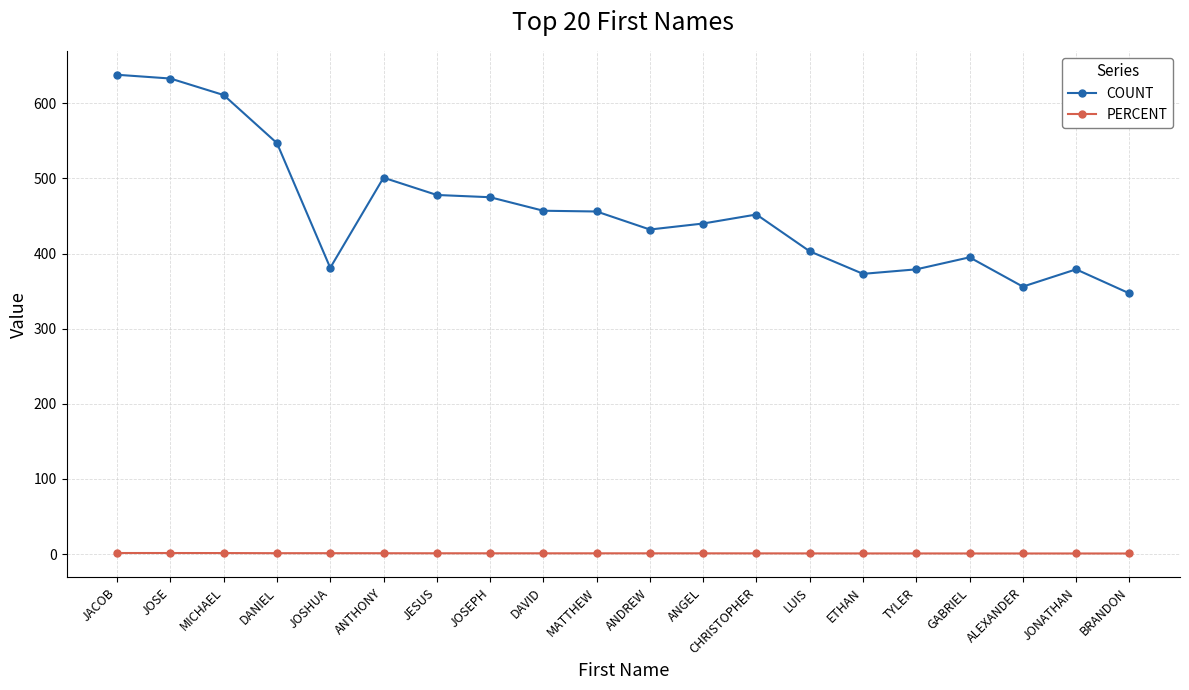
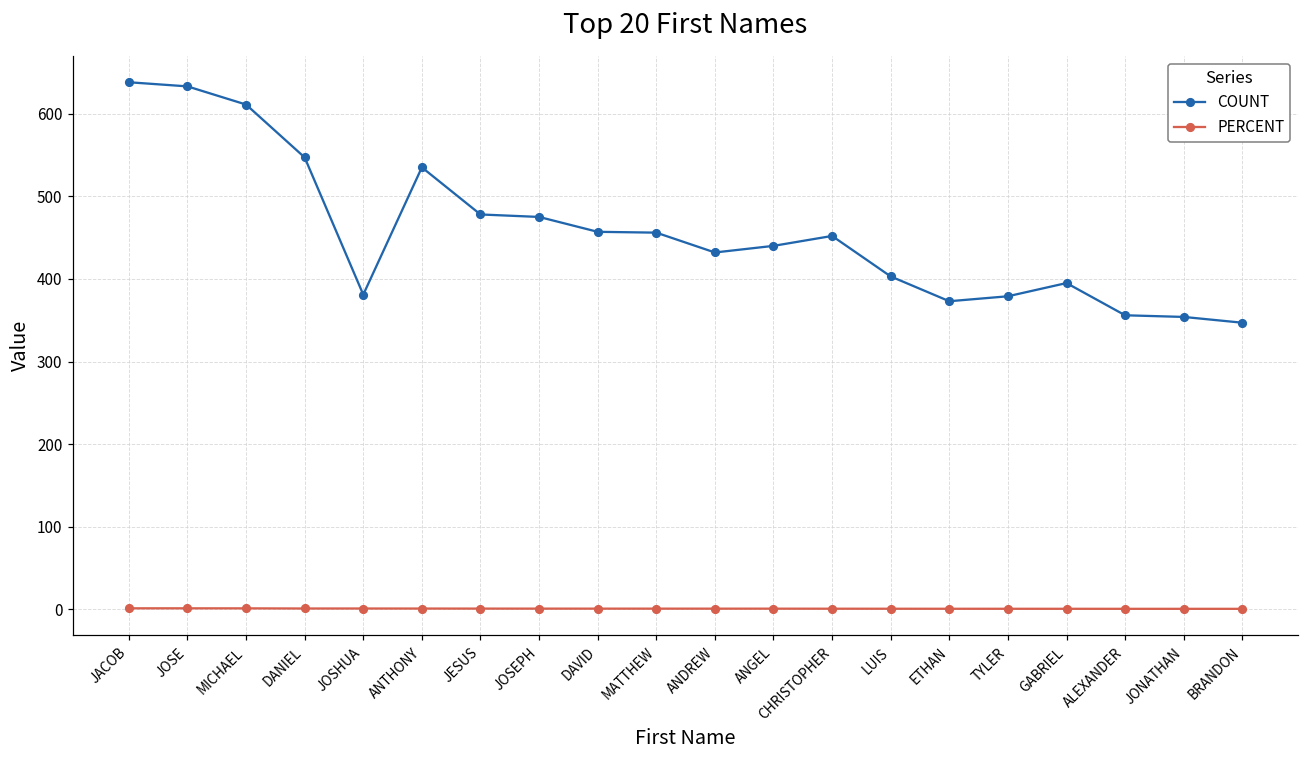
  {
    "COUNT": {
      "JACOB": 640,
      "JOSE": 630,
      "MICHAEL": 610,
      "DANIEL": 550,
      "JOSHUA": 380,
-     "ANTHONY": 500,
+     "ANTHONY": 540,
      "JESUS": 480,
      "JOSEPH": 480,
      "DAVID": 460,
      "MATTHEW": 460,
      "ANDREW": 430,
      "ANGEL": 440,
      "CHRISTOPHER": 450,
      "LUIS": 400,
      "ETHAN": 370,
      "TYLER": 380,
      "GABRIEL": 400,
      "ALEXANDER": 360,
-     "JONATHAN": 380,
+     "JONATHAN": 350,
      "BRANDON": 350
    },
    "PERCENT": {
      "JACOB": 0,
      "JOSE": 0,
      "MICHAEL": 0,
      "DANIEL": 0,
      "JOSHUA": 0,
      "ANTHONY": 0,
      "JESUS": 0,
      "JOSEPH": 0,
      "DAVID": 0,
      "MATTHEW": 0,
      "ANDREW": 0,
      "ANGEL": 0,
      "CHRISTOPHER": 0,
      "LUIS": 0,
      "ETHAN": 0,
      "TYLER": 0,
      "GABRIEL": 0,
      "ALEXANDER": 0,
      "JONATHAN": 0,
      "BRANDON": 0
    }
  }
